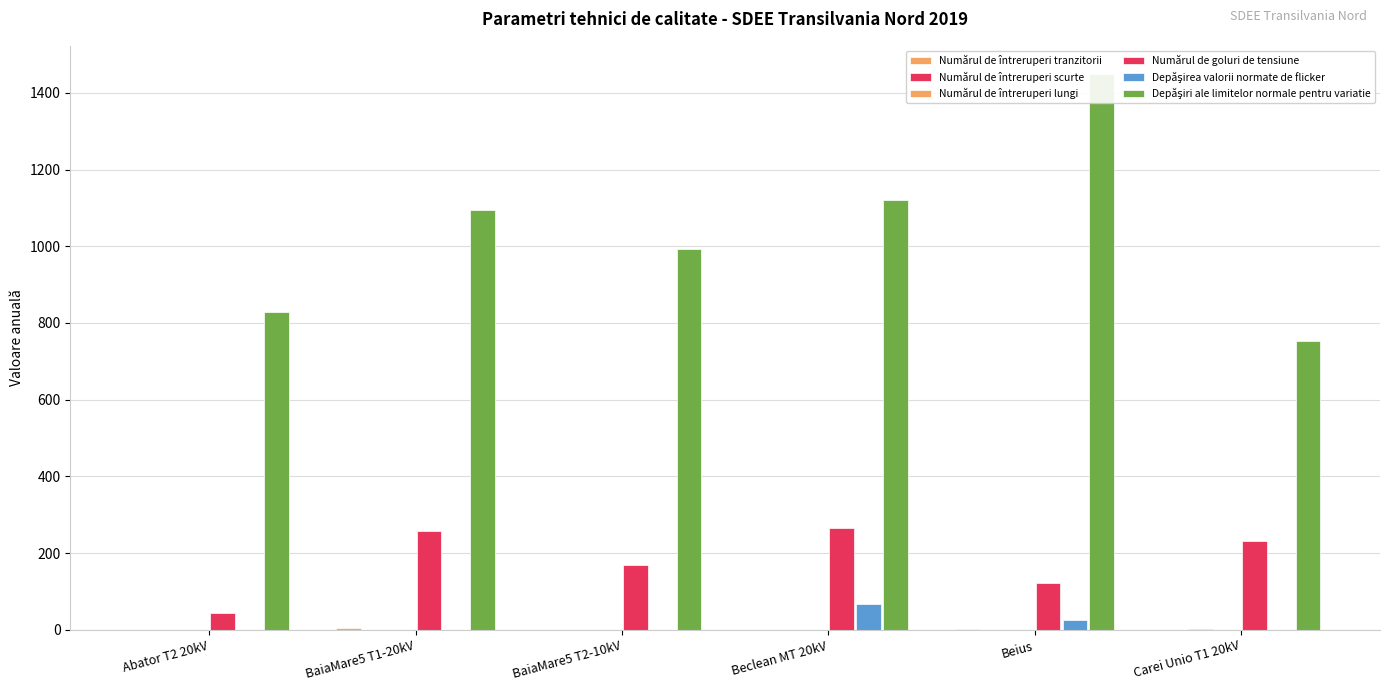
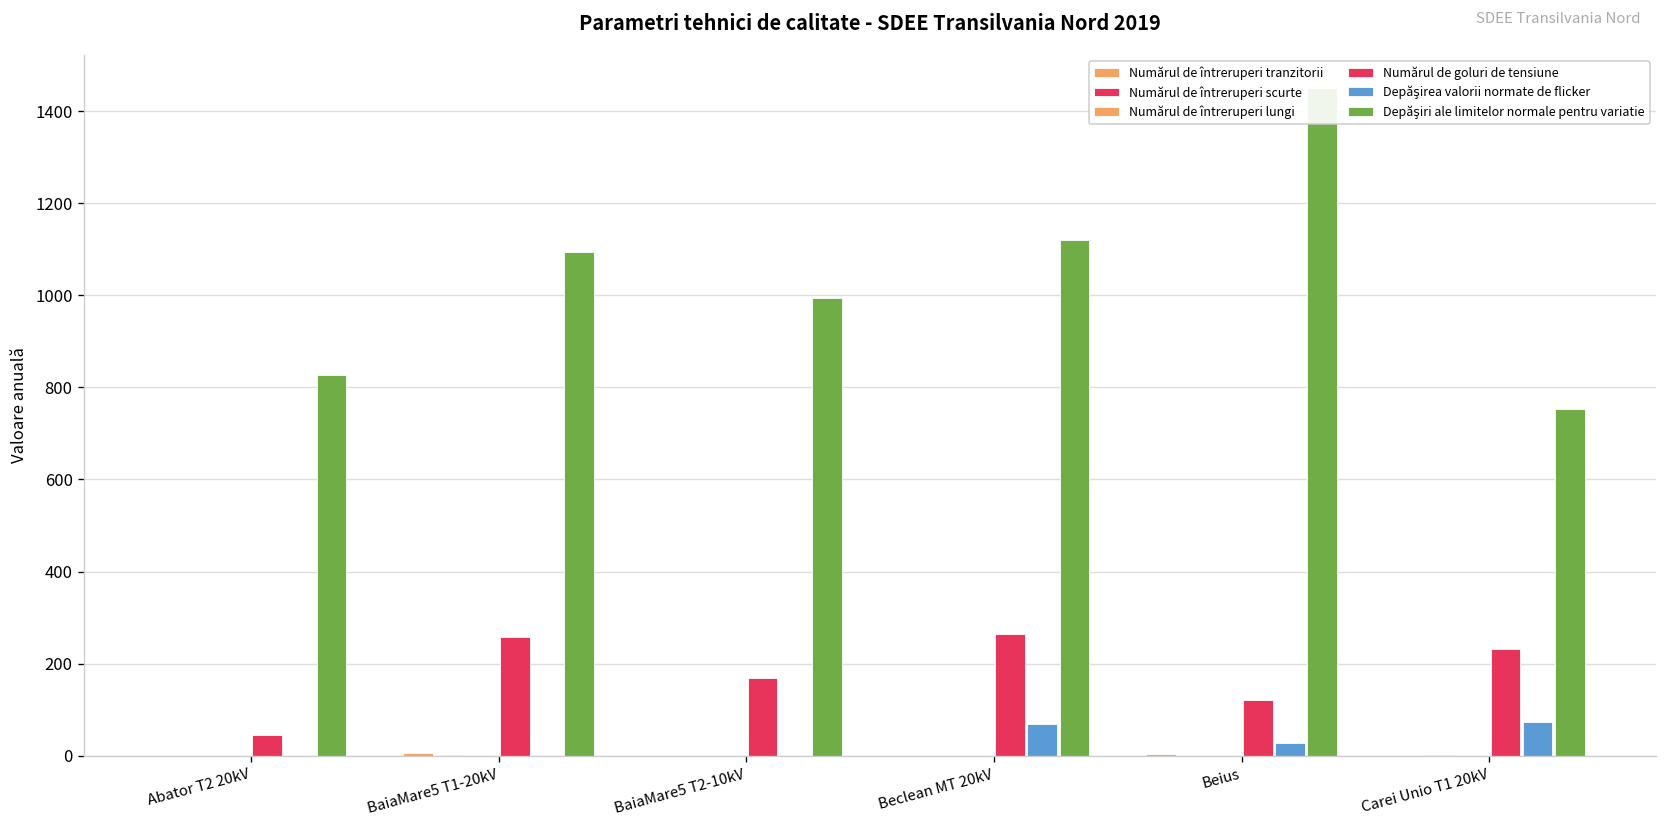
  {
    "Depăşirea valorii normate de flicker": {
      "Abator T2 20kV": 0,
      "BaiaMare5 T1-20kV": 0,
      "BaiaMare5 T2-10kV": 0,
      "Beclean MT 20kV": 70,
      "Beius": 30,
-     "Carei Unio T1 20kV": 0
+     "Carei Unio T1 20kV": 70
    },
    "Depăşiri ale limitelor normale pentru variatie": {
      "Abator T2 20kV": 830,
      "BaiaMare5 T1-20kV": 1100,
      "BaiaMare5 T2-10kV": 990,
      "Beclean MT 20kV": 1120,
      "Carei Unio T1 20kV": 750
    }
  }
